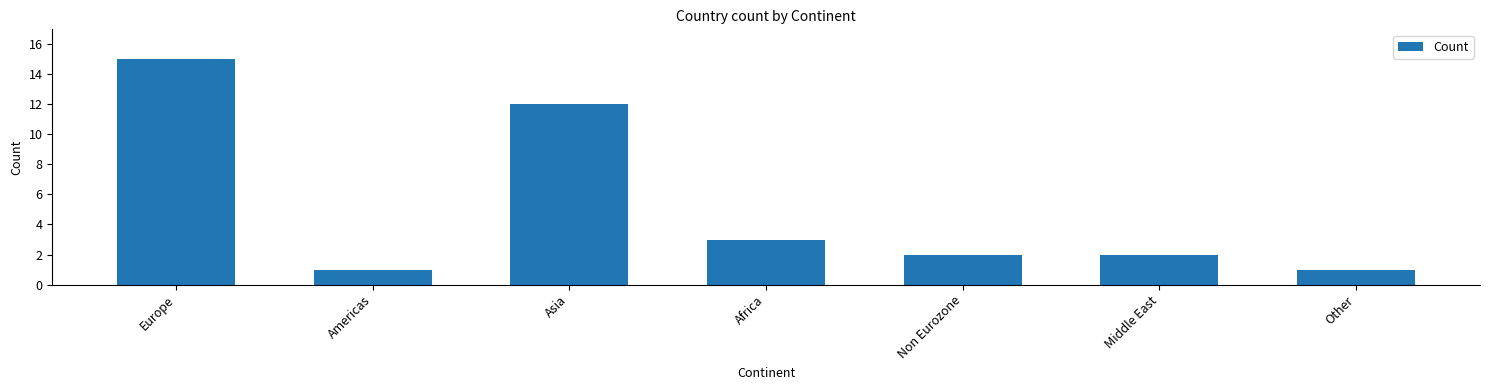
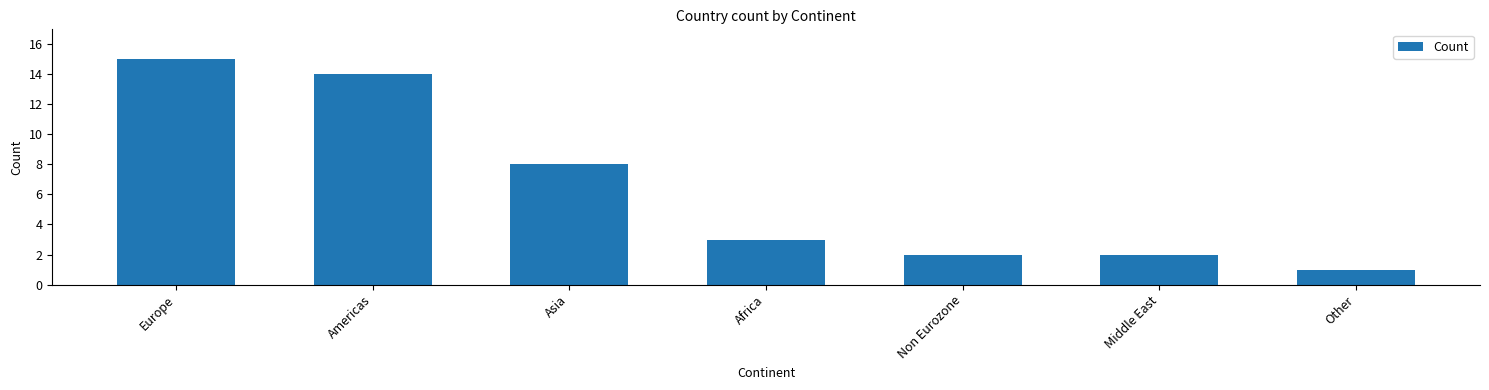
  {
    "Europe": 15,
-   "Americas": 1,
-   "Asia": 12,
+   "Americas": 14,
+   "Asia": 8,
    "Africa": 3,
    "Non Eurozone": 2,
    "Middle East": 2,
    "Other": 1
  }
